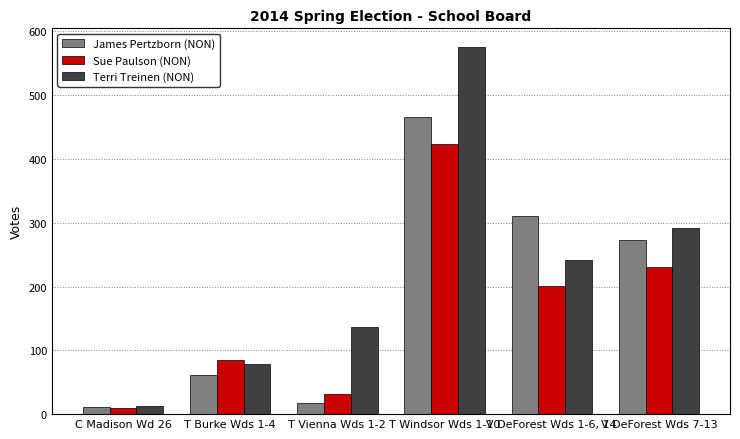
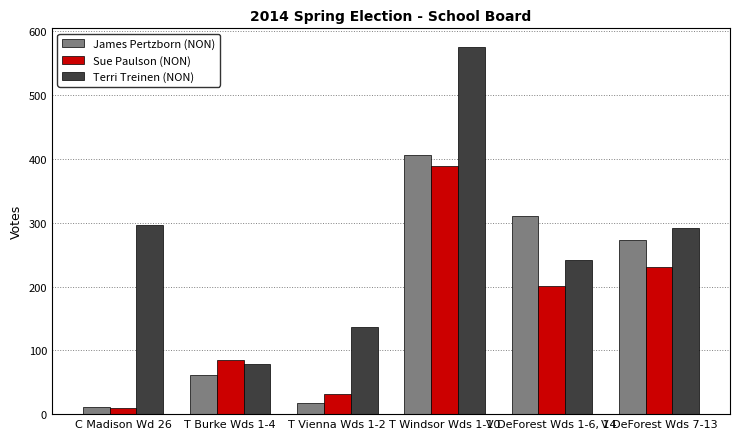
  {
    "James Pertzborn (NON)": {
      "C Madison Wd 26": 10,
      "T Burke Wds 1-4": 60,
      "T Vienna Wds 1-2": 20,
-     "T Windsor Wds 1-10": 470,
+     "T Windsor Wds 1-10": 410,
      "V DeForest Wds 1-6, 14": 310,
      "V DeForest Wds 7-13": 270
    },
    "Sue Paulson (NON)": {
      "C Madison Wd 26": 10,
      "T Burke Wds 1-4": 90,
      "T Vienna Wds 1-2": 30,
-     "T Windsor Wds 1-10": 420,
+     "T Windsor Wds 1-10": 390,
      "V DeForest Wds 1-6, 14": 200,
      "V DeForest Wds 7-13": 230
    },
    "Terri Treinen (NON)": {
-     "C Madison Wd 26": 10,
+     "C Madison Wd 26": 300,
      "T Burke Wds 1-4": 80,
      "T Vienna Wds 1-2": 140,
      "T Windsor Wds 1-10": 580,
      "V DeForest Wds 1-6, 14": 240,
      "V DeForest Wds 7-13": 290
    }
  }
